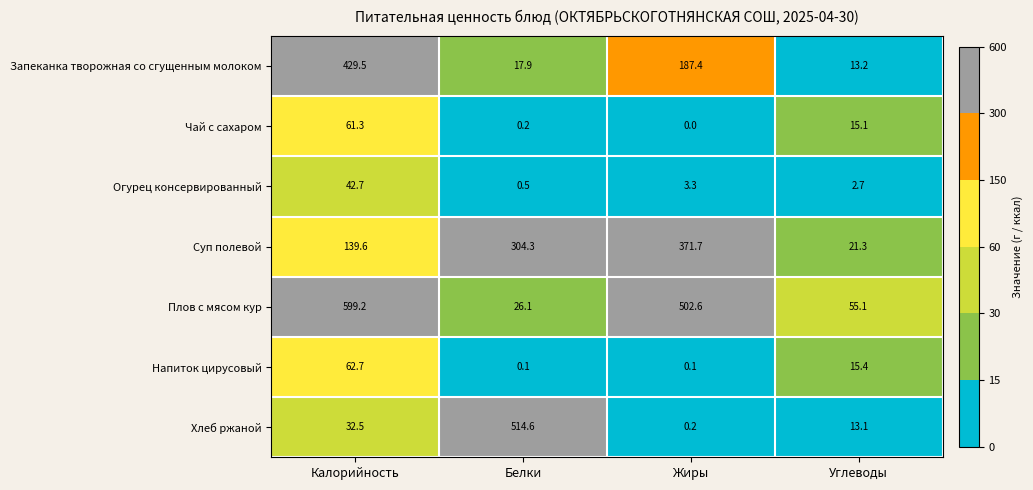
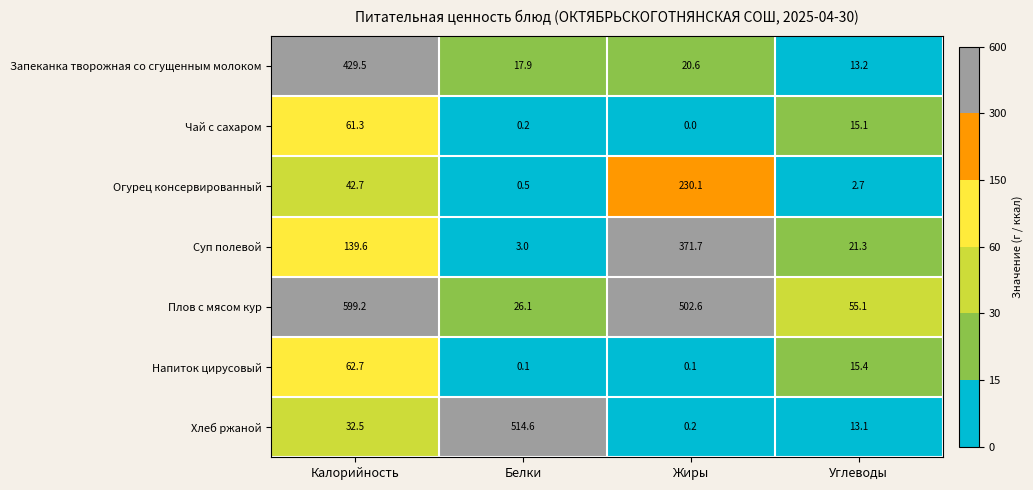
  {
    "Запеканка творожная со сгущенным молоком": {
      "Калорийность": 429.5,
      "Белки": 17.9,
-     "Жиры": 187.4,
+     "Жиры": 20.6,
      "Углеводы": 13.2
    },
    "Чай с сахаром": {
      "Калорийность": 61.3,
      "Белки": 0.2,
      "Жиры": 0.0,
      "Углеводы": 15.1
    },
    "Огурец консервированный": {
      "Калорийность": 42.7,
      "Белки": 0.5,
-     "Жиры": 3.3,
+     "Жиры": 230.1,
      "Углеводы": 2.7
    },
    "Суп полевой": {
      "Калорийность": 139.6,
-     "Белки": 304.3,
+     "Белки": 3.0,
      "Жиры": 371.7,
      "Углеводы": 21.3
    },
    "Плов с мясом кур": {
      "Калорийность": 599.2,
      "Белки": 26.1,
      "Жиры": 502.6,
      "Углеводы": 55.1
    },
    "Напиток цирусовый": {
      "Калорийность": 62.7,
      "Белки": 0.1,
      "Жиры": 0.1,
      "Углеводы": 15.4
    },
    "Хлеб ржаной": {
      "Калорийность": 32.5,
      "Белки": 514.6,
      "Жиры": 0.2,
      "Углеводы": 13.1
    }
  }
